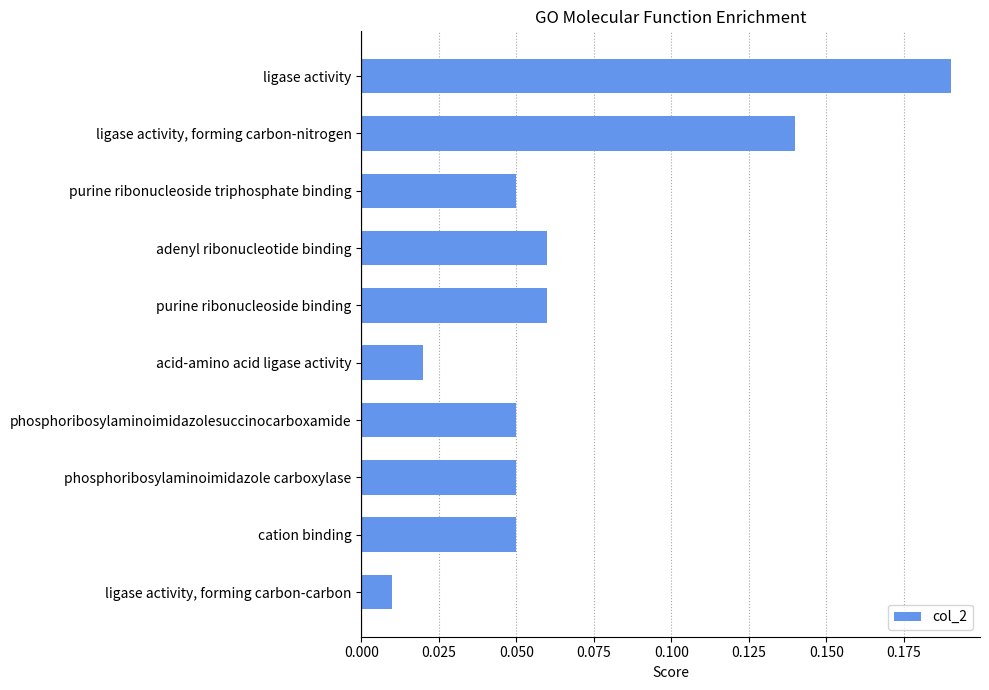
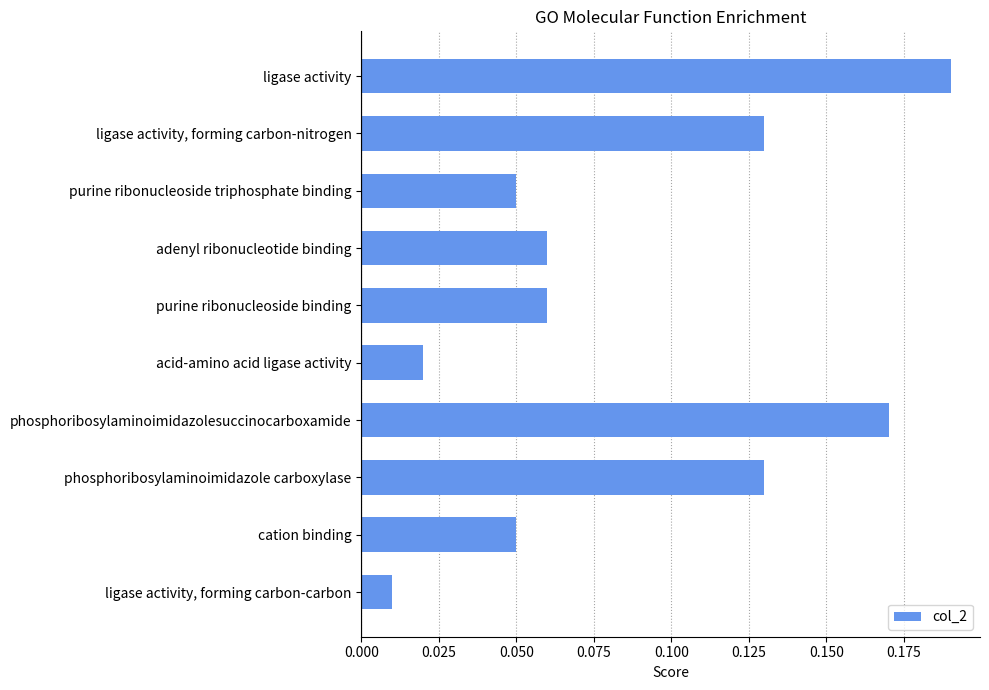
  {
    "ligase activity": 0.19,
-   "ligase activity, forming carbon-nitrogen": 0.14,
+   "ligase activity, forming carbon-nitrogen": 0.13,
    "purine ribonucleoside triphosphate binding": 0.05,
    "adenyl ribonucleotide binding": 0.06,
    "purine ribonucleoside binding": 0.06,
    "acid-amino acid ligase activity": 0.02,
-   "phosphoribosylaminoimidazolesuccinocarboxamide": 0.05,
-   "phosphoribosylaminoimidazole carboxylase": 0.05,
+   "phosphoribosylaminoimidazolesuccinocarboxamide": 0.17,
+   "phosphoribosylaminoimidazole carboxylase": 0.13,
    "cation binding": 0.05,
    "ligase activity, forming carbon-carbon": 0.01
  }
